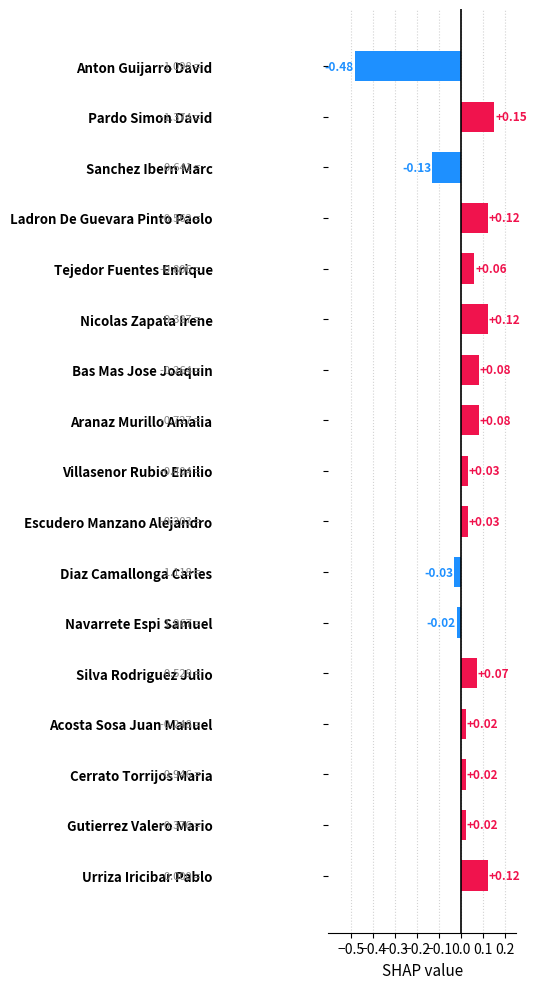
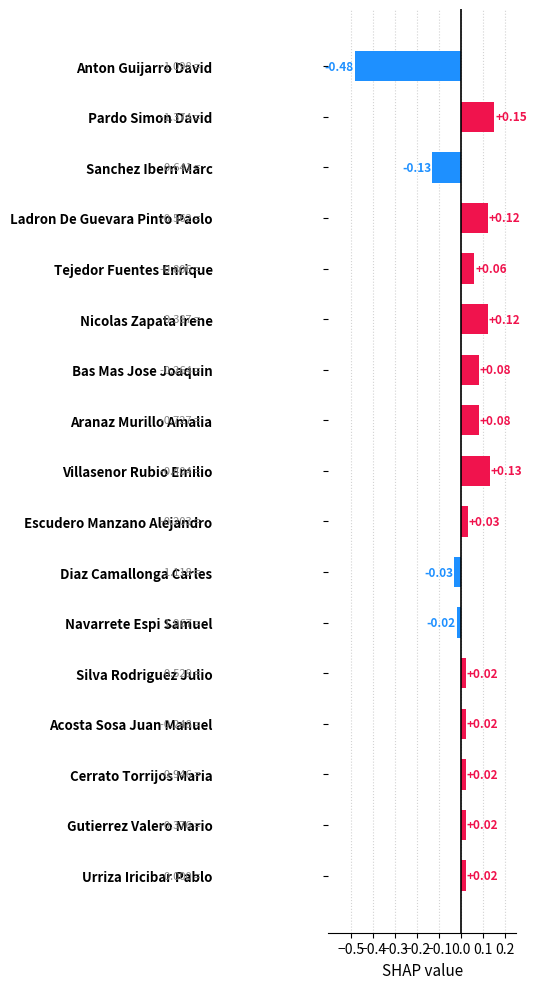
  {
    "Anton Guijarro David": "-0.48",
    "Pardo Simon David": "+0.15",
    "Sanchez Ibern Marc": "-0.13",
    "Ladron De Guevara Pinto Paolo": "+0.12",
    "Tejedor Fuentes Enrique": "+0.06",
    "Nicolas Zapata Irene": "+0.12",
    "Bas Mas Jose Joaquin": "+0.08",
    "Aranaz Murillo Amalia": "+0.08",
-   "Villasenor Rubio Emilio": "+0.03",
+   "Villasenor Rubio Emilio": "+0.13",
    "Escudero Manzano Alejandro": "+0.03",
    "Diaz Camallonga Carles": "-0.03",
    "Navarrete Espi Samuel": "-0.02",
-   "Silva Rodriguez Julio": "+0.07",
+   "Silva Rodriguez Julio": "+0.02",
    "Acosta Sosa Juan Manuel": "+0.02",
    "Cerrato Torrijos Maria": "+0.02",
    "Gutierrez Valero Mario": "+0.02",
-   "Urriza Iricibar Pablo": "+0.12"
+   "Urriza Iricibar Pablo": "+0.02"
  }
